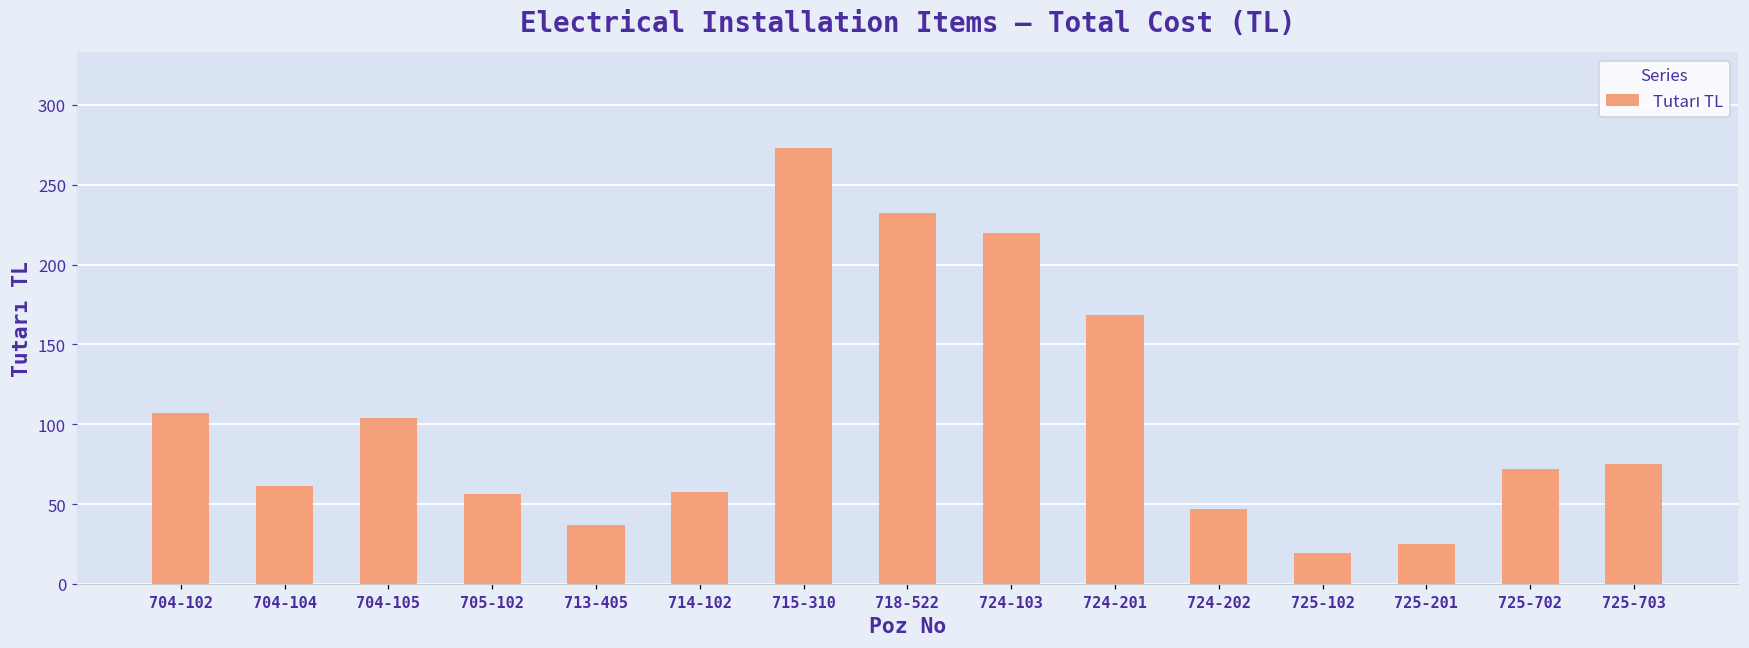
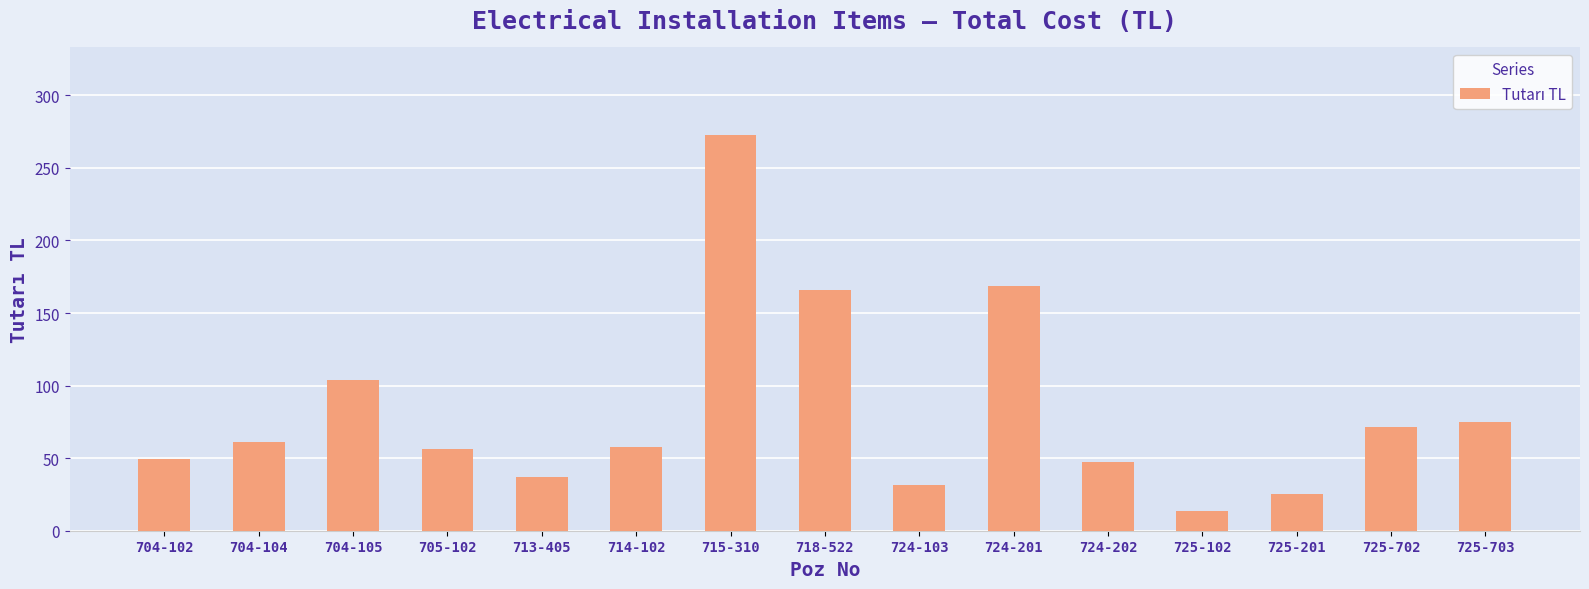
  {
-   "704-102": 107,
+   "704-102": 50,
    "704-104": 61,
    "704-105": 104,
    "705-102": 57,
    "713-405": 37,
    "714-102": 58,
    "715-310": 273,
-   "718-522": 232,
-   "724-103": 220,
+   "718-522": 166,
+   "724-103": 32,
    "724-201": 169,
    "724-202": 47,
-   "725-102": 20,
+   "725-102": 14,
    "725-201": 25,
    "725-702": 72,
    "725-703": 75
  }
